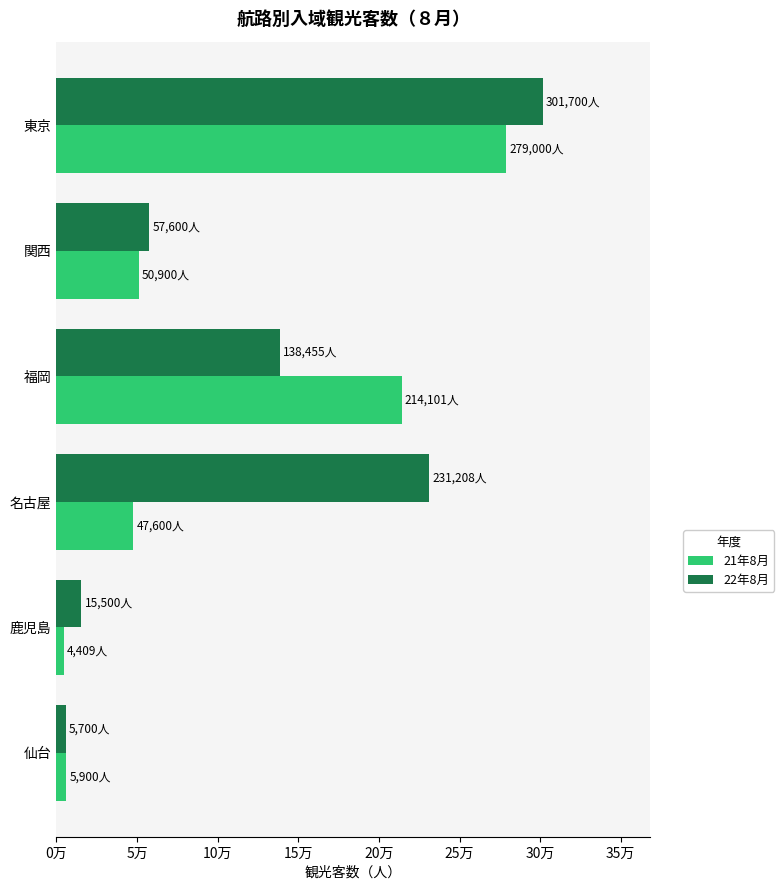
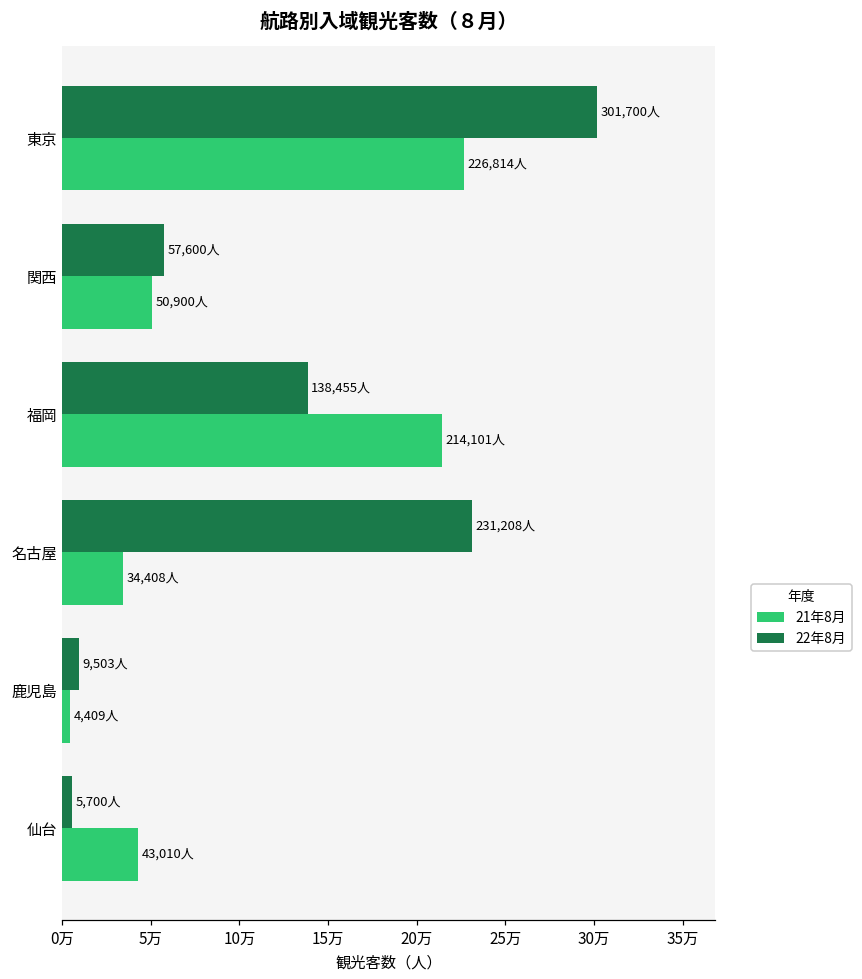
  {
    "21年8月": {
-     "東京": "279,000人",
+     "東京": "226,814人",
      "関西": "50,900人",
      "福岡": "214,101人",
-     "名古屋": "47,600人",
+     "名古屋": "34,408人",
      "鹿児島": "4,409人",
-     "仙台": "5,900人"
+     "仙台": "43,010人"
    },
    "22年8月": {
      "東京": "301,700人",
      "関西": "57,600人",
      "福岡": "138,455人",
      "名古屋": "231,208人",
-     "鹿児島": "15,500人",
+     "鹿児島": "9,503人",
      "仙台": "5,700人"
    }
  }
